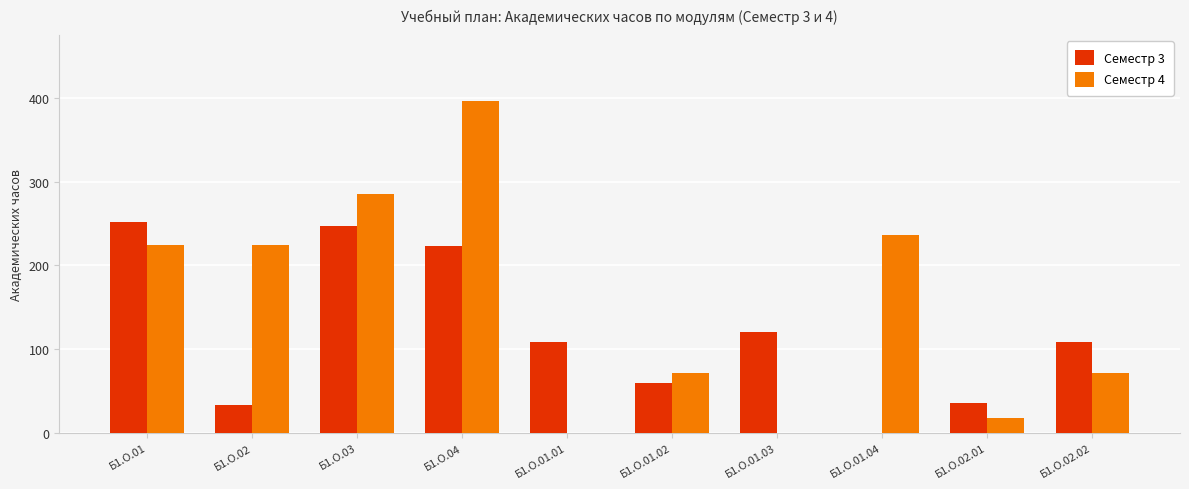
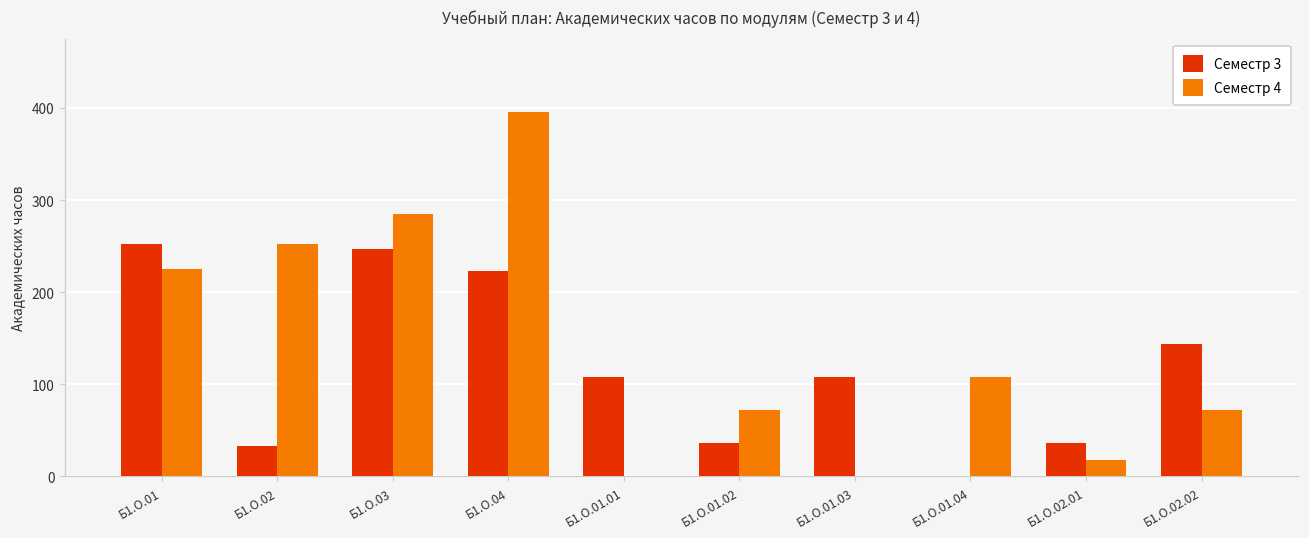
  {
    "Семестр 3": {
      "Б1.О.01": 250,
      "Б1.О.02": 30,
      "Б1.О.03": 250,
      "Б1.О.04": 220,
      "Б1.О.01.01": 110,
-     "Б1.О.01.02": 60,
-     "Б1.О.01.03": 120,
+     "Б1.О.01.02": 40,
+     "Б1.О.01.03": 110,
      "Б1.О.01.04": 0,
      "Б1.О.02.01": 40,
-     "Б1.О.02.02": 110
+     "Б1.О.02.02": 140
    },
    "Семестр 4": {
      "Б1.О.01": 230,
-     "Б1.О.02": 230,
+     "Б1.О.02": 250,
      "Б1.О.03": 290,
      "Б1.О.04": 400,
      "Б1.О.01.01": 0,
      "Б1.О.01.02": 70,
      "Б1.О.01.03": 0,
-     "Б1.О.01.04": 240,
+     "Б1.О.01.04": 110,
      "Б1.О.02.01": 20,
      "Б1.О.02.02": 70
    }
  }
